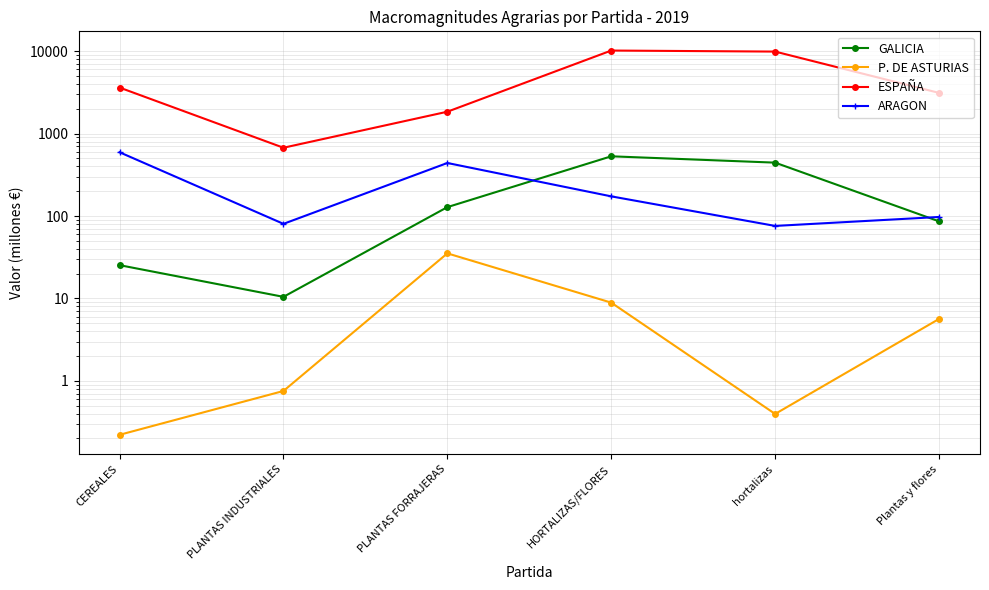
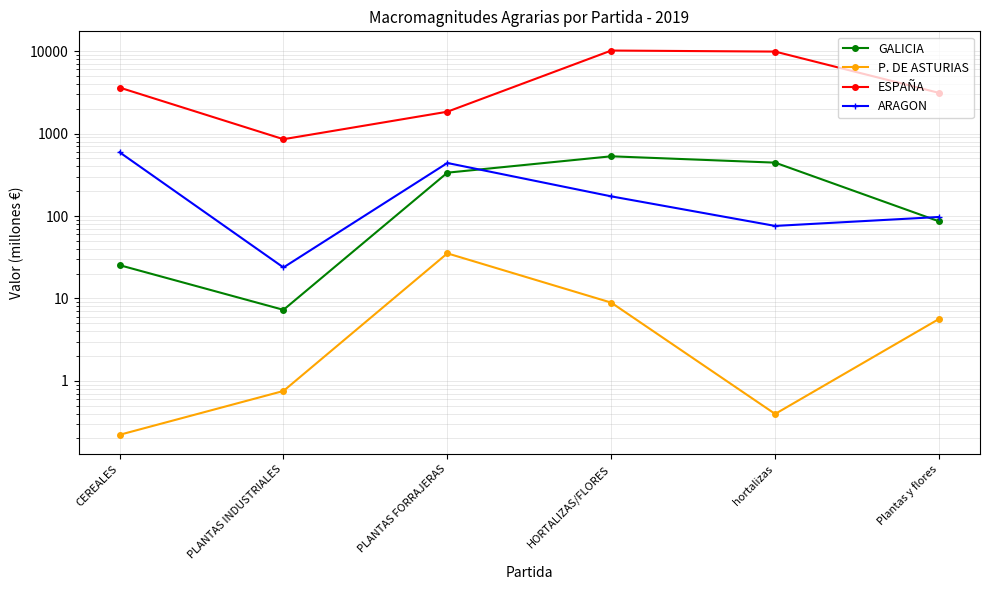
  {
    "GALICIA": {
      "CEREALES": 25,
-     "PLANTAS INDUSTRIALES": 10,
-     "PLANTAS FORRAJERAS": 130,
+     "PLANTAS INDUSTRIALES": 7,
+     "PLANTAS FORRAJERAS": 340,
      "HORTALIZAS/FLORES": 500,
      "hortalizas": 400,
      "Plantas y flores": 90
    },
    "P. DE ASTURIAS": {
      "CEREALES": 0.22,
      "PLANTAS INDUSTRIALES": 0.8,
      "PLANTAS FORRAJERAS": 35,
      "HORTALIZAS/FLORES": 9,
      "hortalizas": 0.4,
      "Plantas y flores": 6
    },
    "ESPAÑA": {
      "CEREALES": 4000,
-     "PLANTAS INDUSTRIALES": 700,
+     "PLANTAS INDUSTRIALES": 900,
      "PLANTAS FORRAJERAS": 1800,
      "HORTALIZAS/FLORES": 10000,
      "hortalizas": 10000
    },
    "ARAGON": {
      "CEREALES": 600,
-     "PLANTAS INDUSTRIALES": 80,
+     "PLANTAS INDUSTRIALES": 24,
      "PLANTAS FORRAJERAS": 400,
      "HORTALIZAS/FLORES": 170,
      "hortalizas": 80,
      "Plantas y flores": 100
    }
  }
